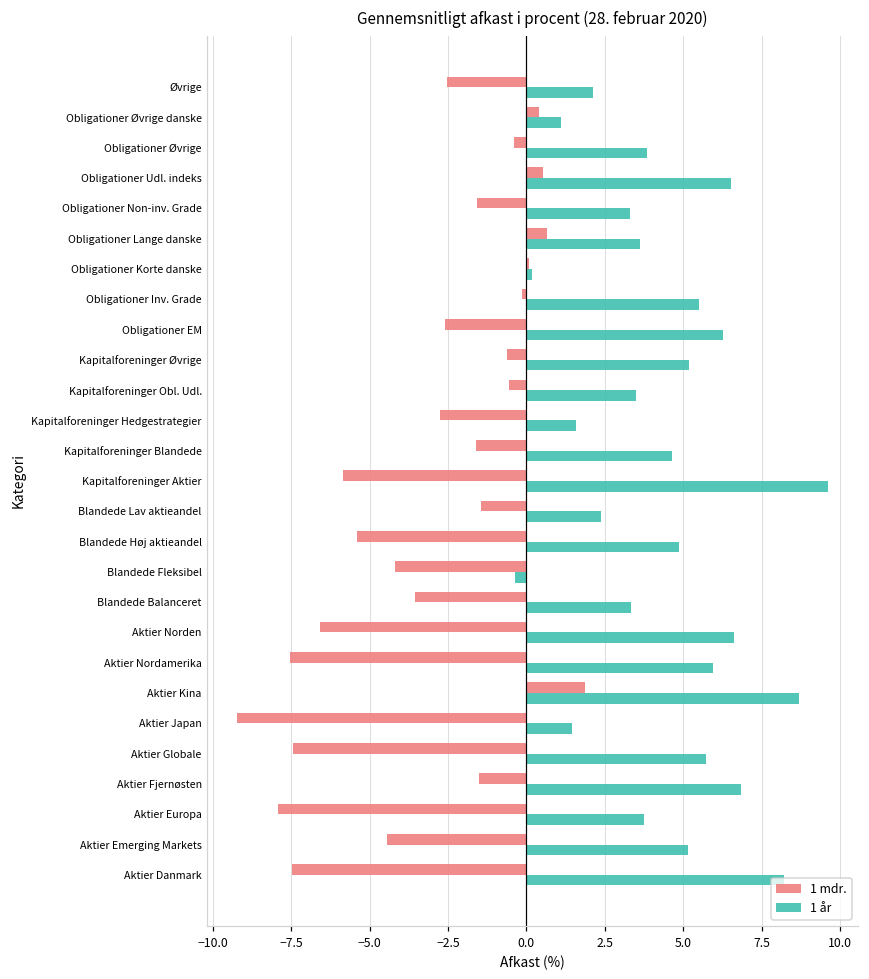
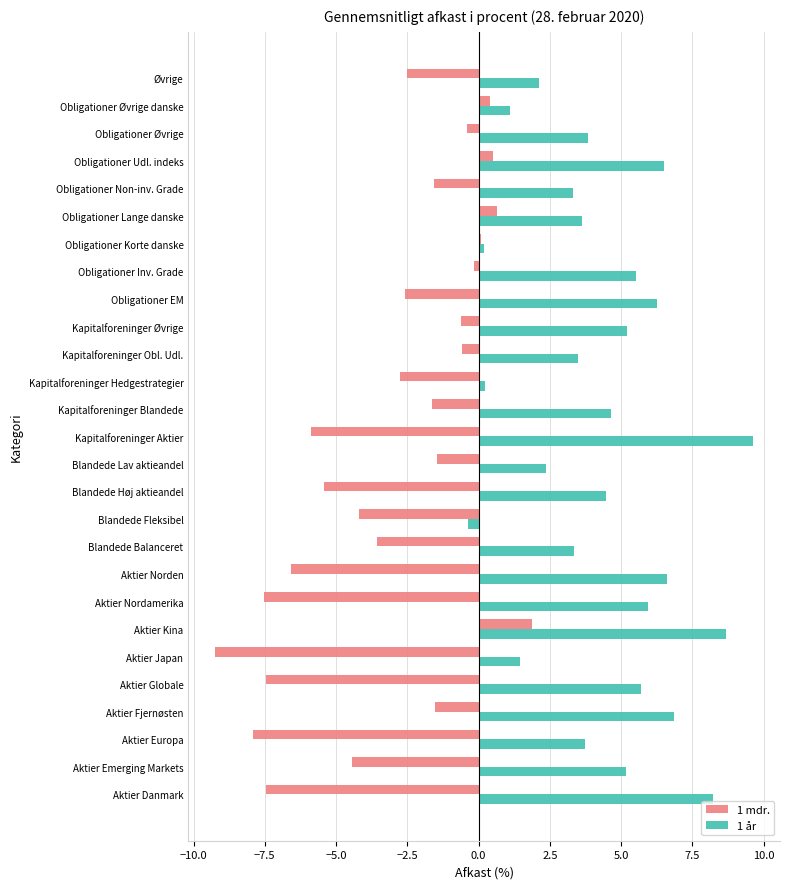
  {
    "1 mdr.": {
      "Øvrige": -2.5,
      "Obligationer Øvrige danske": 0.4,
      "Obligationer Øvrige": -0.4,
      "Obligationer Udl. indeks": 0.5,
      "Obligationer Non-inv. Grade": -1.6,
      "Obligationer Lange danske": 0.7,
      "Obligationer Inv. Grade": -0.2,
      "Obligationer EM": -2.6,
      "Kapitalforeninger Øvrige": -0.6,
      "Kapitalforeninger Obl. Udl.": -0.6,
      "Kapitalforeninger Hedgestrategier": -2.8,
      "Kapitalforeninger Blandede": -1.6,
      "Kapitalforeninger Aktier": -5.9,
      "Blandede Lav aktieandel": -1.5,
      "Blandede Høj aktieandel": -5.4,
      "Blandede Fleksibel": -4.2,
      "Blandede Balanceret": -3.5,
      "Aktier Norden": -6.6,
      "Aktier Nordamerika": -7.5,
      "Aktier Kina": 1.9,
      "Aktier Japan": -9.2,
      "Aktier Globale": -7.4,
      "Aktier Fjernøsten": -1.5,
      "Aktier Europa": -7.9,
      "Aktier Emerging Markets": -4.5,
      "Aktier Danmark": -7.5
    },
    "1 år": {
      "Øvrige": 2.1,
      "Obligationer Øvrige danske": 1.1,
      "Obligationer Øvrige": 3.8,
      "Obligationer Udl. indeks": 6.5,
      "Obligationer Non-inv. Grade": 3.3,
      "Obligationer Lange danske": 3.6,
      "Obligationer Korte danske": 0.2,
      "Obligationer Inv. Grade": 5.5,
      "Obligationer EM": 6.3,
      "Kapitalforeninger Øvrige": 5.2,
      "Kapitalforeninger Obl. Udl.": 3.5,
-     "Kapitalforeninger Hedgestrategier": 1.6,
+     "Kapitalforeninger Hedgestrategier": 0.2,
      "Kapitalforeninger Blandede": 4.6,
      "Kapitalforeninger Aktier": 9.6,
      "Blandede Lav aktieandel": 2.4,
-     "Blandede Høj aktieandel": 4.9,
+     "Blandede Høj aktieandel": 4.5,
      "Blandede Fleksibel": -0.4,
      "Blandede Balanceret": 3.3,
      "Aktier Norden": 6.6,
      "Aktier Nordamerika": 5.9,
      "Aktier Kina": 8.7,
      "Aktier Japan": 1.5,
      "Aktier Globale": 5.7,
      "Aktier Fjernøsten": 6.8,
      "Aktier Europa": 3.7,
      "Aktier Emerging Markets": 5.2,
      "Aktier Danmark": 8.2
    }
  }
